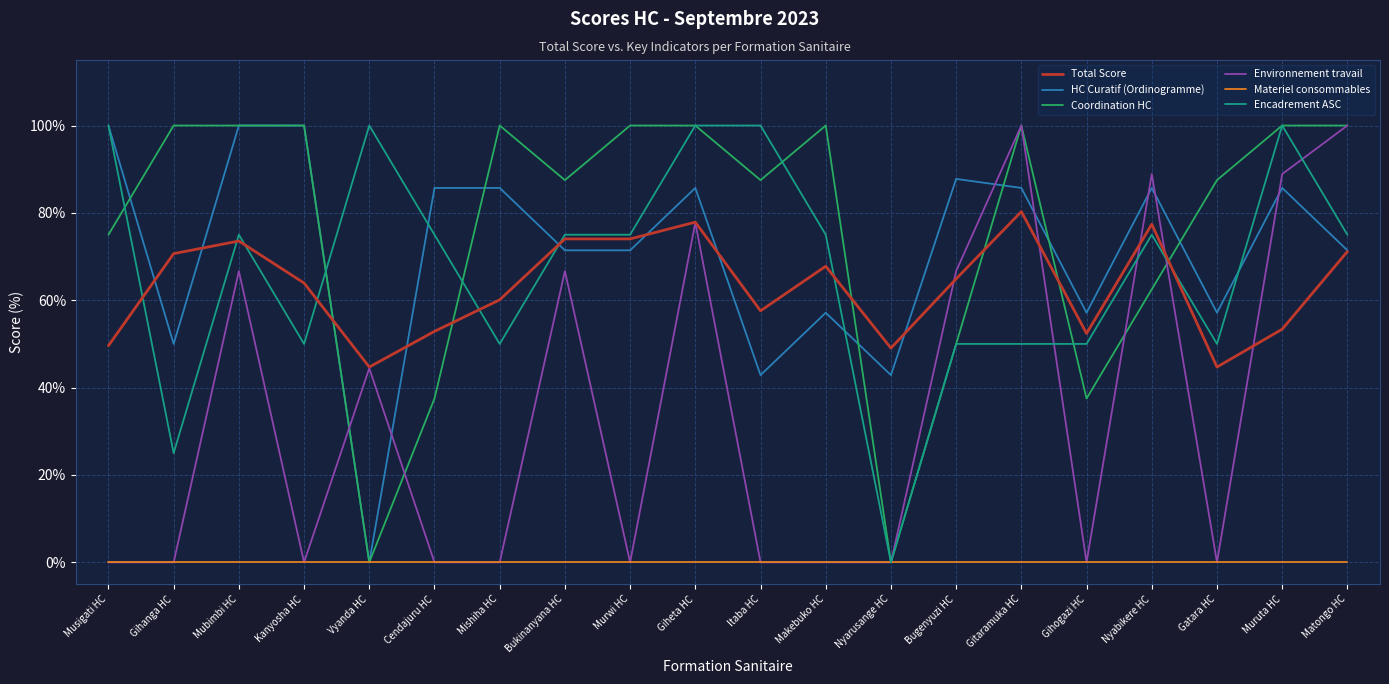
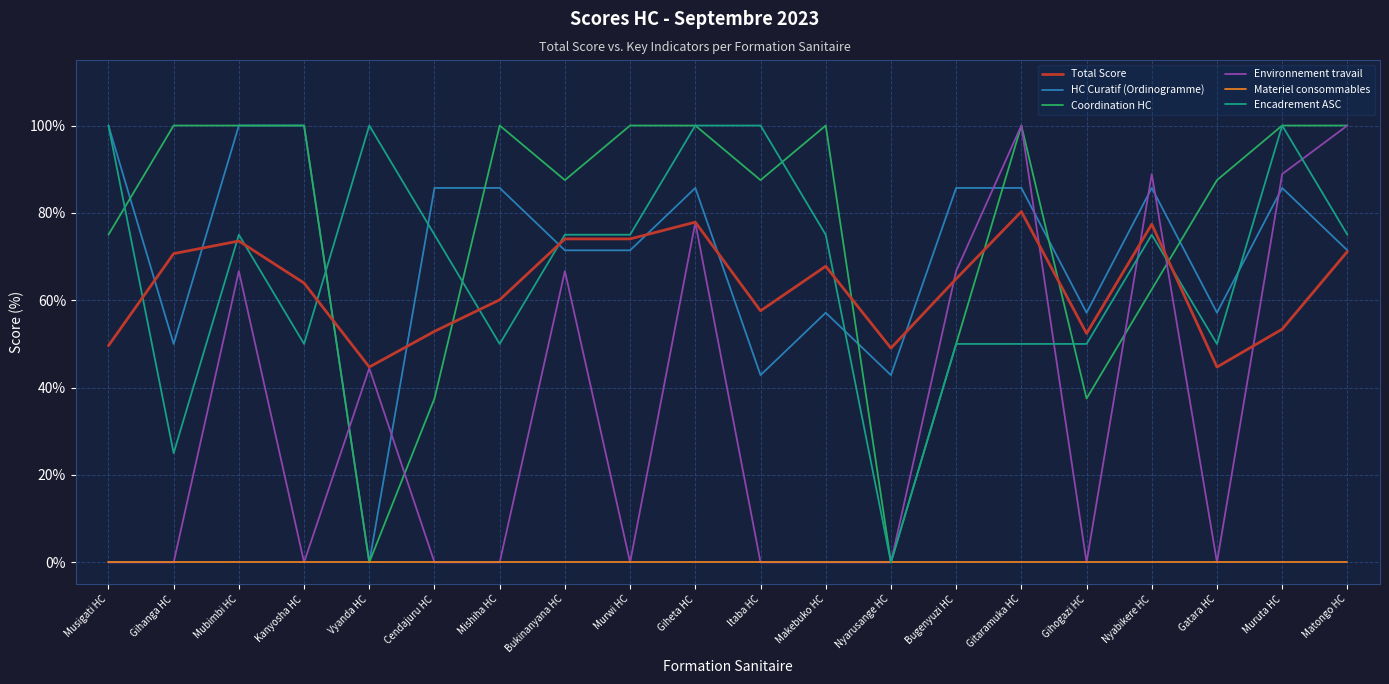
  {
    "Total Score": {
      "Musigati HC": "50%",
      "Gihanga HC": "71%",
      "Mubimbi HC": "74%",
      "Kanyosha HC": "64%",
      "Cendajuru HC": "53%",
      "Mishiha HC": "60%",
      "Bukinanyana HC": "74%",
      "Murwi HC": "74%",
      "Itaba HC": "58%",
      "Makebuko HC": "68%",
      "Nyarusange HC": "49%",
      "Bugenyuzi HC": "65%",
      "Gitaramuka HC": "80%",
      "Gihogazi HC": "52%",
      "Nyabikere HC": "77%",
      "Gatara HC": "45%",
      "Muruta HC": "53%"
    },
    "HC Curatif (Ordinogramme)": {
      "Gihanga HC": "50%",
      "Cendajuru HC": "86%",
      "Mishiha HC": "86%",
      "Bukinanyana HC": "71%",
      "Murwi HC": "71%",
      "Giheta HC": "86%",
      "Itaba HC": "43%",
      "Makebuko HC": "57%",
      "Nyarusange HC": "43%",
-     "Bugenyuzi HC": "88%",
+     "Bugenyuzi HC": "86%",
      "Gitaramuka HC": "86%",
      "Gihogazi HC": "57%",
      "Nyabikere HC": "86%",
      "Gatara HC": "57%",
      "Muruta HC": "86%"
    },
    "Environnement travail": {
      "Mubimbi HC": "67%",
      "Bukinanyana HC": "67%",
      "Bugenyuzi HC": "67%",
      "Nyabikere HC": "89%",
      "Muruta HC": "89%"
    },
    "Materiel consommables": {
      "Mubimbi HC": "0%",
      "Bukinanyana HC": "0%",
      "Giheta HC": "0%",
      "Bugenyuzi HC": "0%",
      "Gitaramuka HC": "0%",
      "Nyabikere HC": "0%",
      "Muruta HC": "0%",
      "Matongo HC": "0%"
    }
  }
